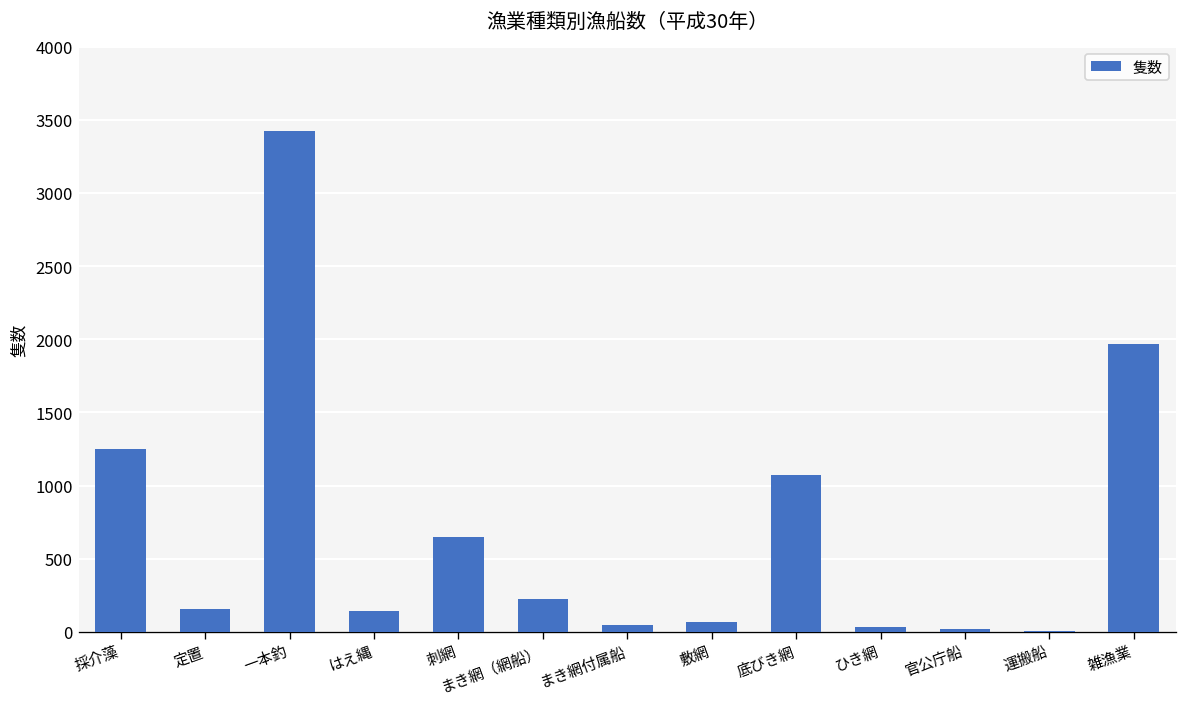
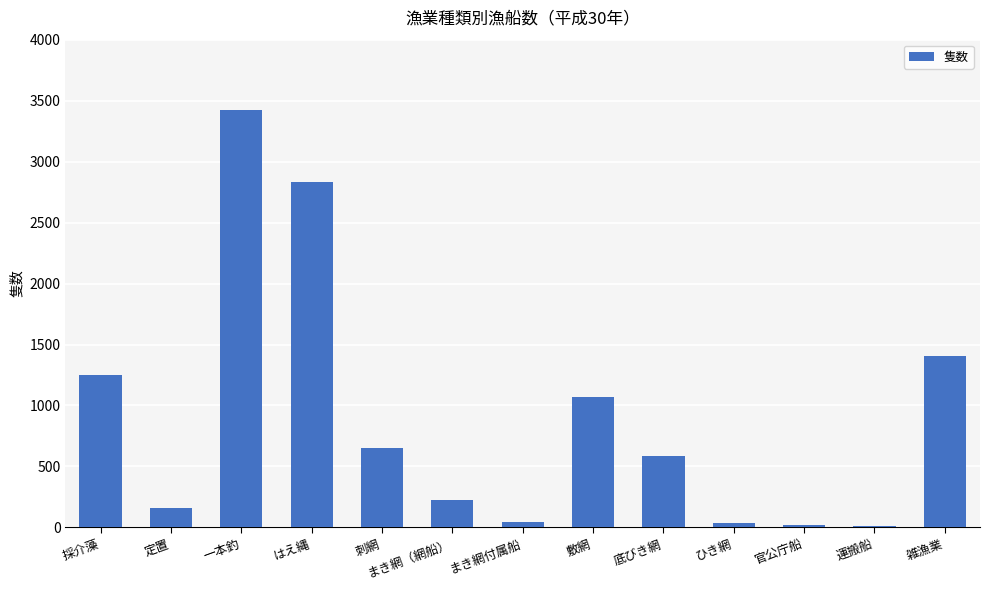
  {
    "採介藻": 1250,
    "定置": 160,
    "一本釣": 3420,
-   "はえ縄": 140,
+   "はえ縄": 2840,
    "刺網": 650,
    "まき網（網船）": 230,
    "まき網付属船": 40,
-   "敷網": 70,
-   "底びき網": 1070,
+   "敷網": 1070,
+   "底びき網": 590,
    "ひき網": 40,
-   "雑漁業": 1970
+   "雑漁業": 1410
  }
